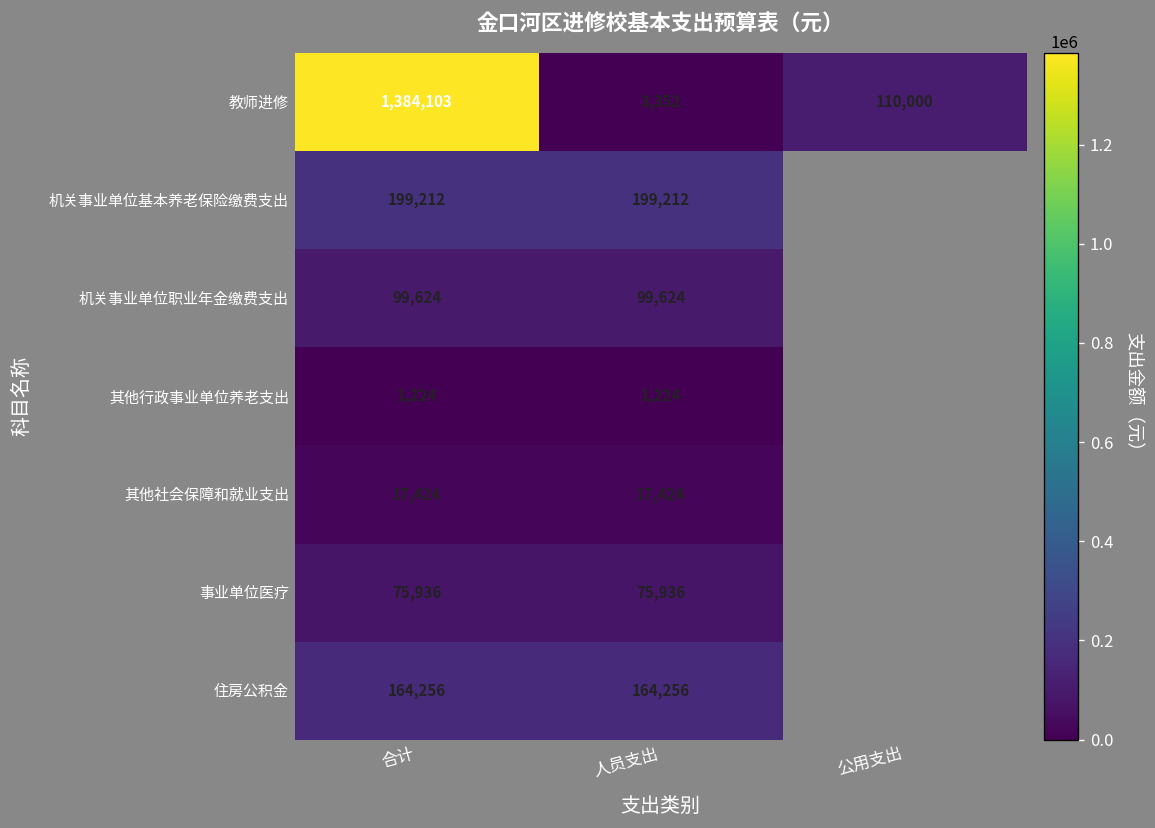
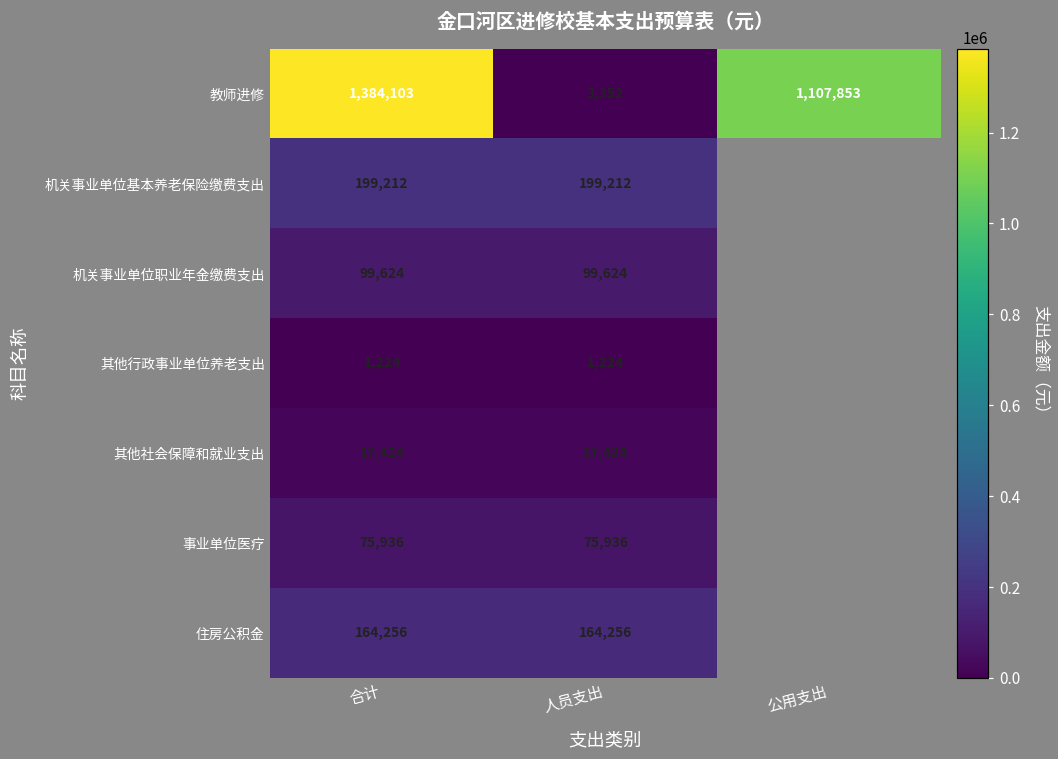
  {
    "教师进修": {
      "合计": "1,384,103",
      "人员支出": "3,352",
-     "公用支出": "110,000"
+     "公用支出": "1,107,853"
    },
    "机关事业单位基本养老保险缴费支出": {
      "合计": "199,212",
      "人员支出": "199,212"
    },
    "机关事业单位职业年金缴费支出": {
      "合计": "99,624",
      "人员支出": "99,624"
    },
    "其他行政事业单位养老支出": {
      "合计": "1,224",
      "人员支出": "1,224"
    },
    "其他社会保障和就业支出": {
      "合计": "17,424",
      "人员支出": "17,424"
    },
    "事业单位医疗": {
      "合计": "75,936",
      "人员支出": "75,936"
    },
    "住房公积金": {
      "合计": "164,256",
      "人员支出": "164,256"
    }
  }
